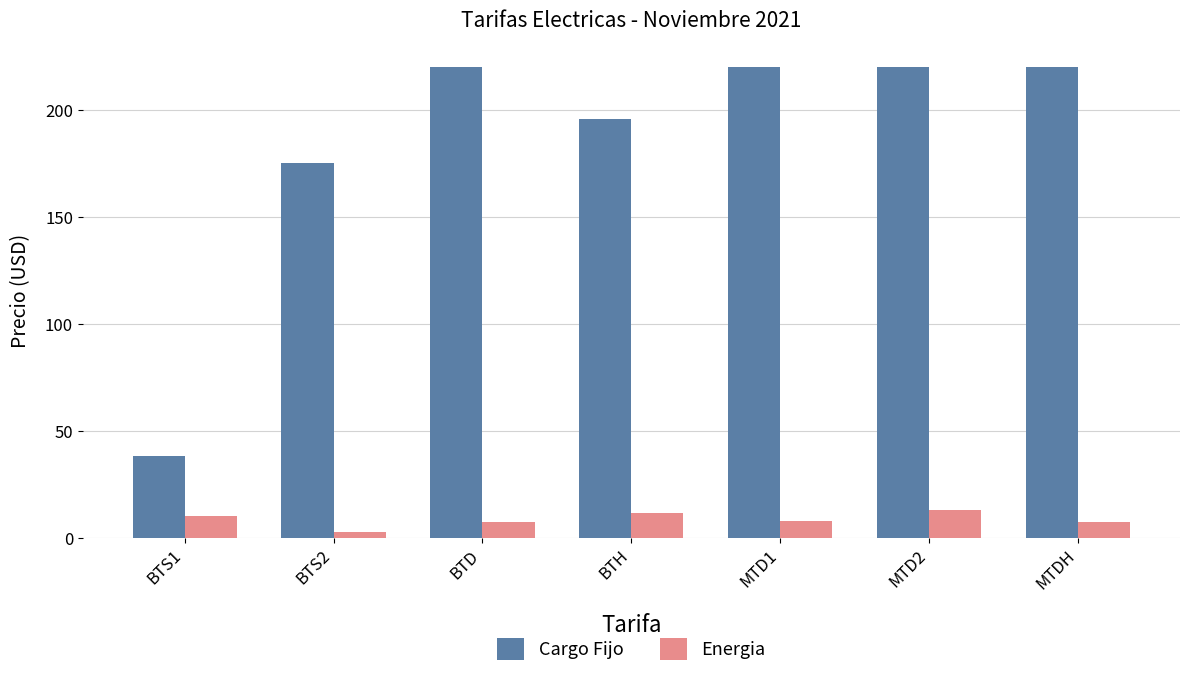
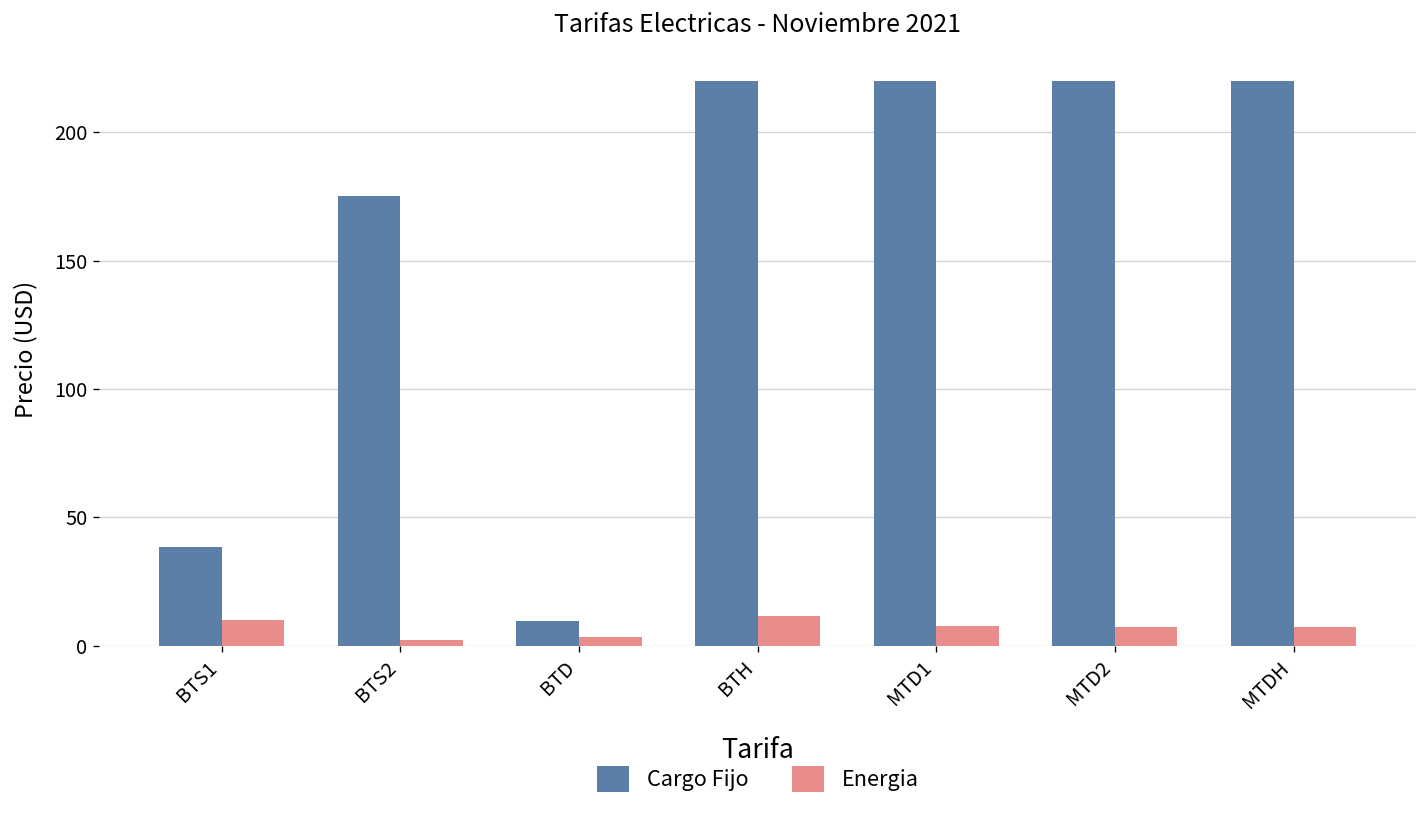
  {
    "Cargo Fijo": {
      "BTS1": 38,
      "BTS2": 175,
-     "BTD": 220,
-     "BTH": 196,
+     "BTD": 10,
+     "BTH": 220,
      "MTD1": 220,
      "MTD2": 220,
      "MTDH": 220
    },
    "Energia": {
      "BTS1": 10,
      "BTS2": 2,
-     "BTD": 7,
+     "BTD": 3,
      "BTH": 12,
      "MTD1": 8,
-     "MTD2": 13,
+     "MTD2": 7,
      "MTDH": 7
    }
  }
